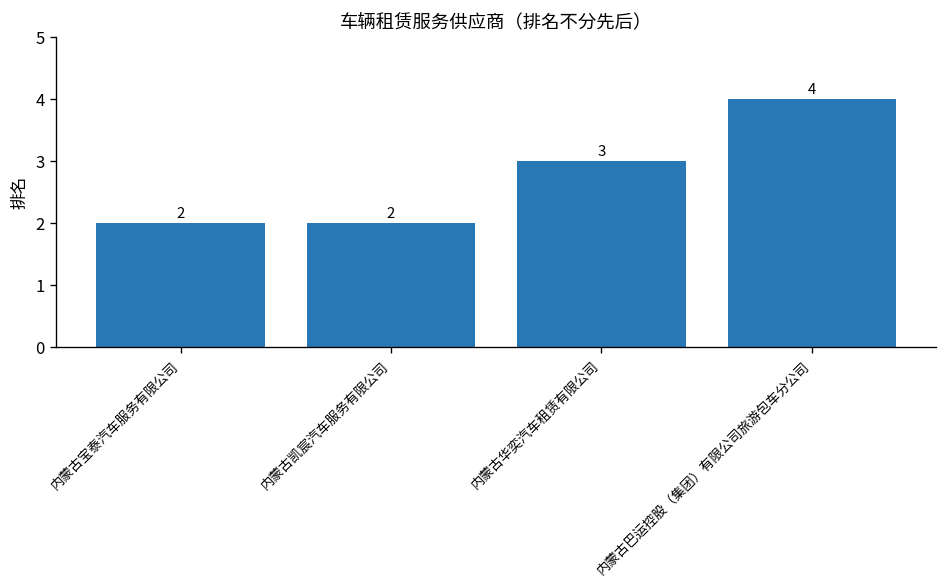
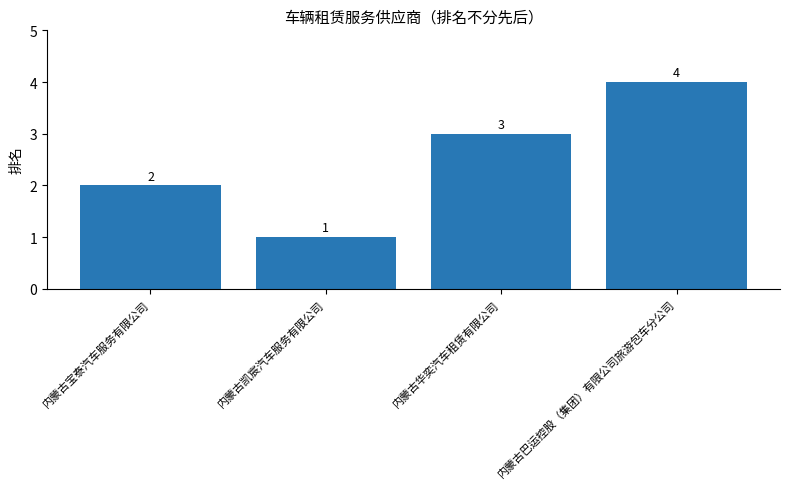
  {
    "内蒙古宝泰汽车服务有限公司": 2,
-   "内蒙古凯宸汽车服务有限公司": 2,
+   "内蒙古凯宸汽车服务有限公司": 1,
    "内蒙古华奕汽车租赁有限公司": 3,
    "内蒙古巴运控股（集团）有限公司旅游包车分公司": 4
  }
